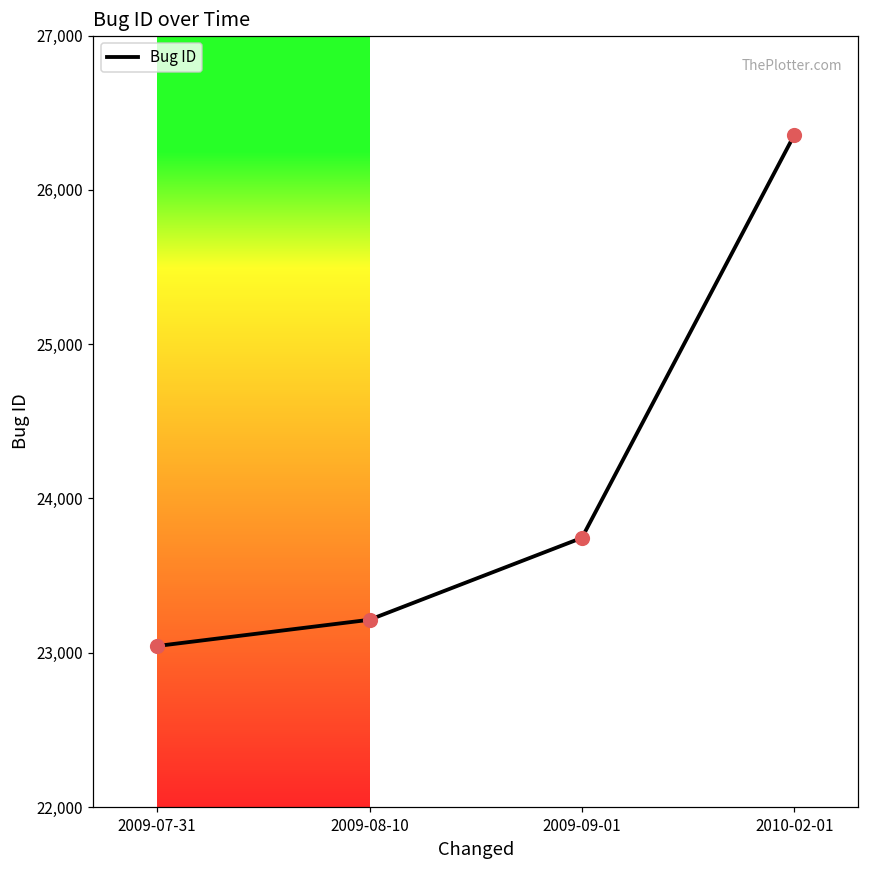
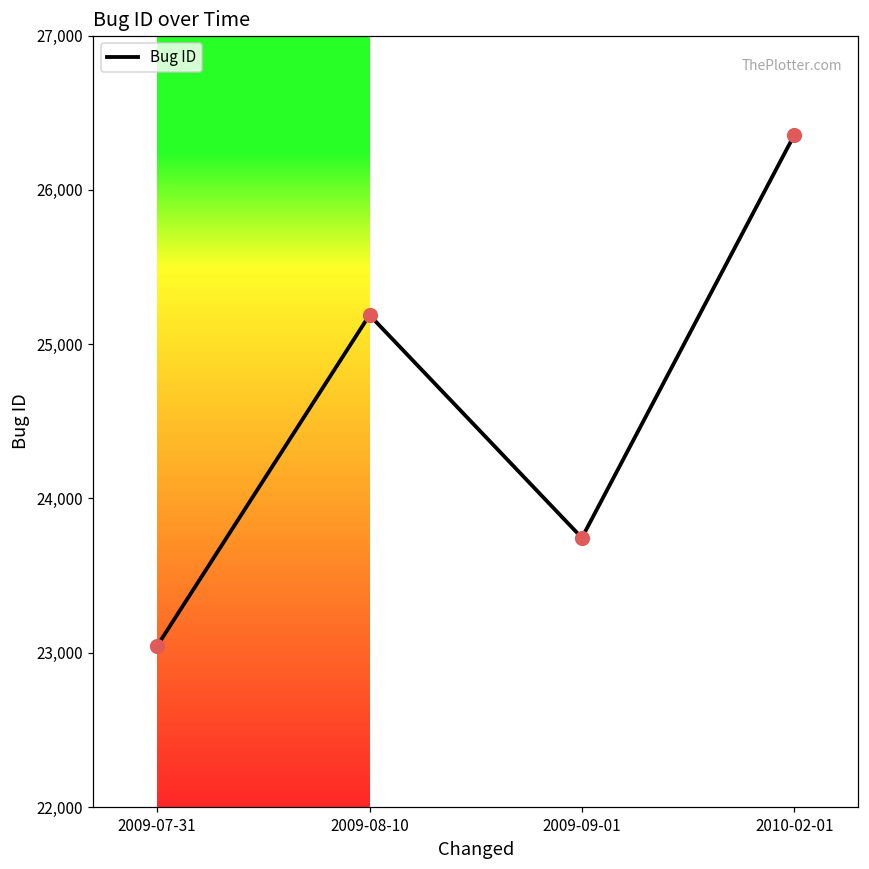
  {
    "2009-07-31": "23,040",
-   "2009-08-10": "23,210",
+   "2009-08-10": "25,190",
    "2009-09-01": "23,750",
    "2010-02-01": "26,360"
  }
